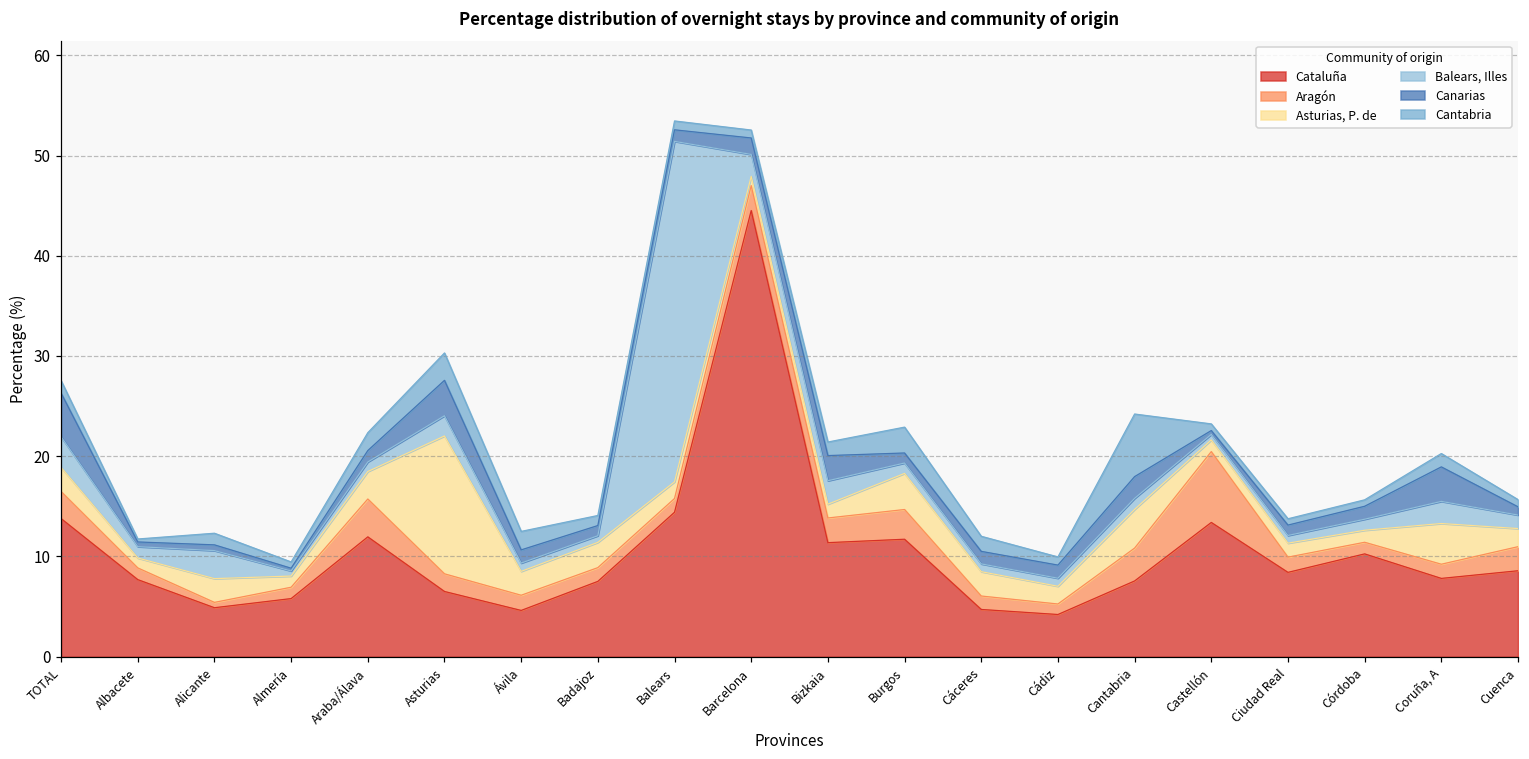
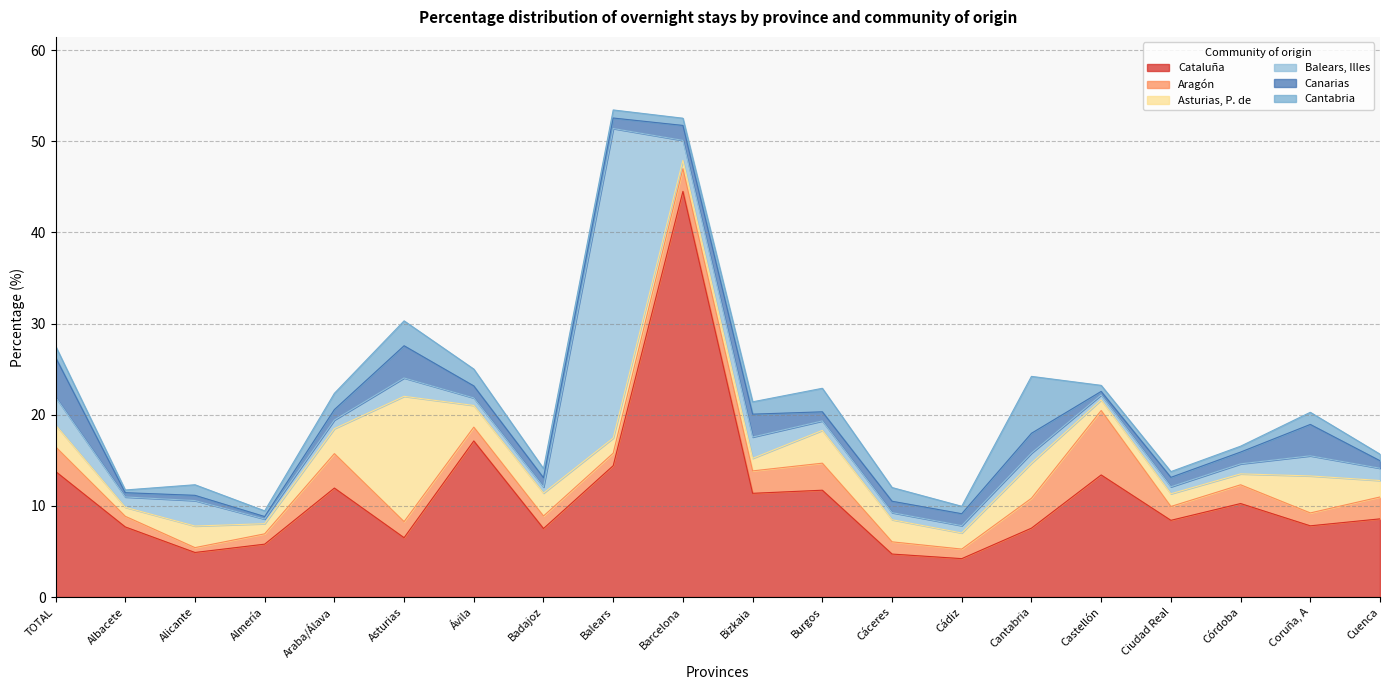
  {
    "Cataluña": {
      "TOTAL": 14,
      "Albacete": 8,
      "Alicante": 5,
      "Almería": 6,
      "Araba/Álava": 12,
      "Asturias": 7,
-     "Ávila": 5,
+     "Ávila": 17,
      "Badajoz": 8,
      "Balears": 14,
      "Barcelona": 45,
      "Bizkaia": 11,
      "Burgos": 12,
      "Cáceres": 5,
      "Cádiz": 4,
      "Cantabria": 8,
      "Castellón": 13,
      "Ciudad Real": 8,
      "Córdoba": 10,
      "Coruña, A": 8,
      "Cuenca": 9
    },
    "Aragón": {
      "TOTAL": 3,
      "Albacete": 1,
      "Alicante": 1,
      "Almería": 1,
      "Araba/Álava": 4,
      "Asturias": 2,
      "Ávila": 2,
      "Badajoz": 1,
      "Balears": 1,
      "Barcelona": 2,
      "Bizkaia": 2,
      "Burgos": 3,
      "Cáceres": 1,
      "Cádiz": 1,
      "Cantabria": 3,
      "Castellón": 7,
      "Ciudad Real": 2,
-     "Córdoba": 1,
+     "Córdoba": 2,
      "Coruña, A": 1,
      "Cuenca": 2
    },
    "Asturias, P. de": {
      "TOTAL": 2,
      "Albacete": 1,
      "Alicante": 2,
      "Almería": 1,
      "Araba/Álava": 3,
      "Asturias": 14,
      "Ávila": 2,
      "Badajoz": 3,
      "Balears": 2,
      "Barcelona": 1,
      "Bizkaia": 1,
      "Burgos": 4,
      "Cáceres": 2,
      "Cádiz": 2,
      "Cantabria": 4,
      "Castellón": 1,
      "Ciudad Real": 1,
      "Córdoba": 1,
      "Coruña, A": 4,
      "Cuenca": 2
    },
    "Canarias": {
      "TOTAL": 4,
      "Albacete": 0,
      "Alicante": 1,
      "Araba/Álava": 1,
      "Asturias": 4,
      "Ávila": 1,
      "Badajoz": 1,
      "Balears": 1,
      "Barcelona": 2,
      "Bizkaia": 3,
      "Burgos": 1,
      "Cáceres": 1,
      "Cádiz": 1,
      "Cantabria": 2,
      "Castellón": 0,
      "Ciudad Real": 1,
      "Córdoba": 1,
      "Coruña, A": 3,
      "Cuenca": 1
    }
  }
